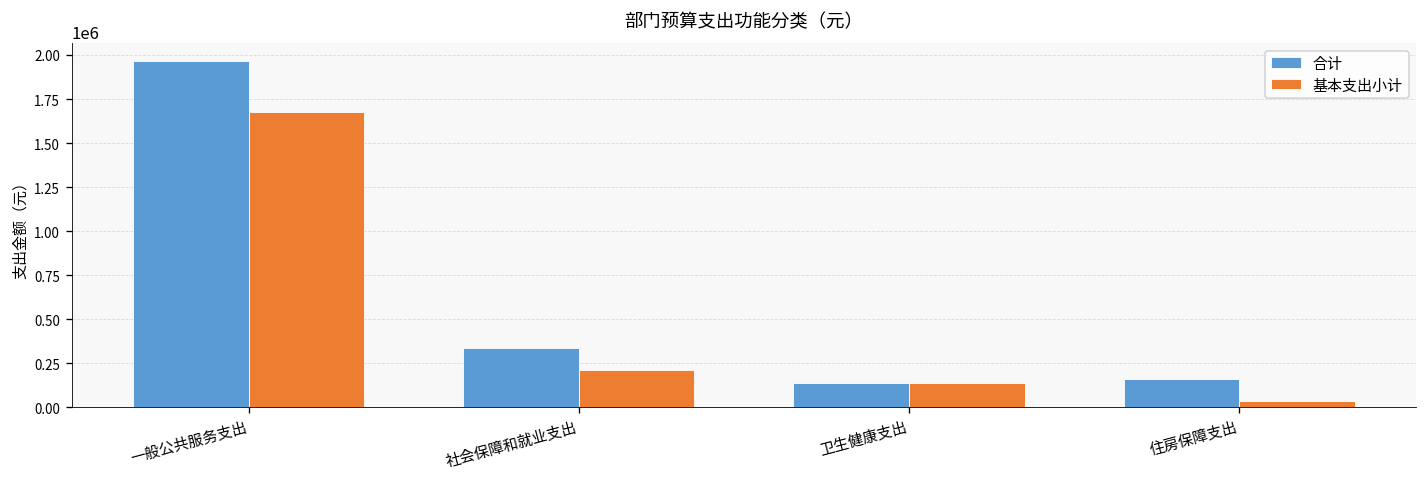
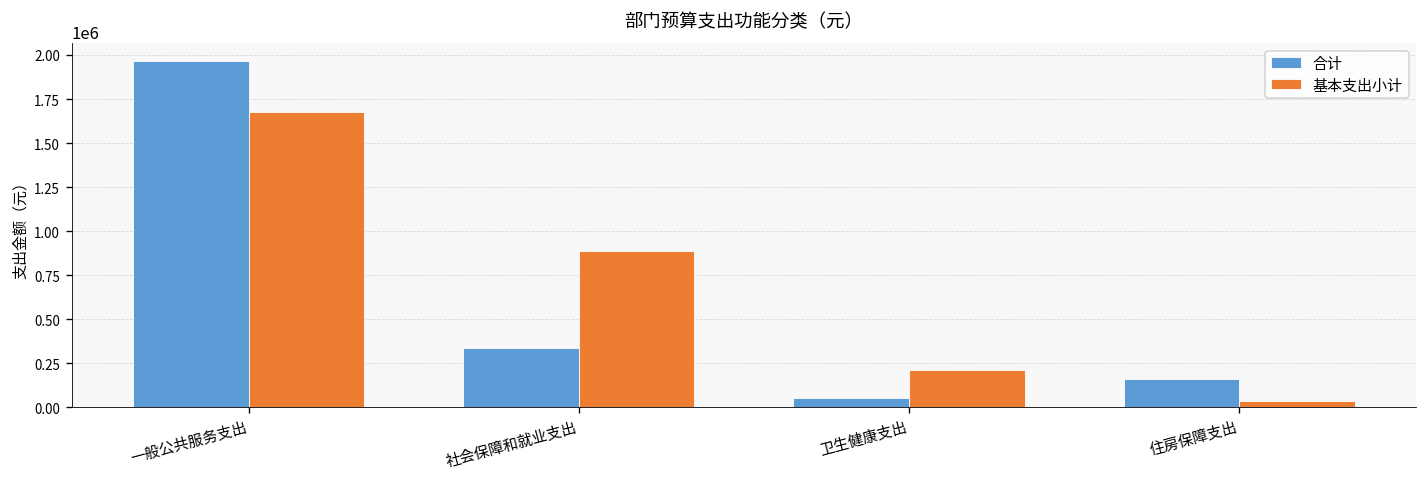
  {
    "合计": {
      "一般公共服务支出": 1970000,
      "社会保障和就业支出": 340000,
-     "卫生健康支出": 140000,
+     "卫生健康支出": 50000,
      "住房保障支出": 160000
    },
    "基本支出小计": {
      "一般公共服务支出": 1680000,
-     "社会保障和就业支出": 210000,
-     "卫生健康支出": 140000,
+     "社会保障和就业支出": 890000,
+     "卫生健康支出": 210000,
      "住房保障支出": 40000
    }
  }
